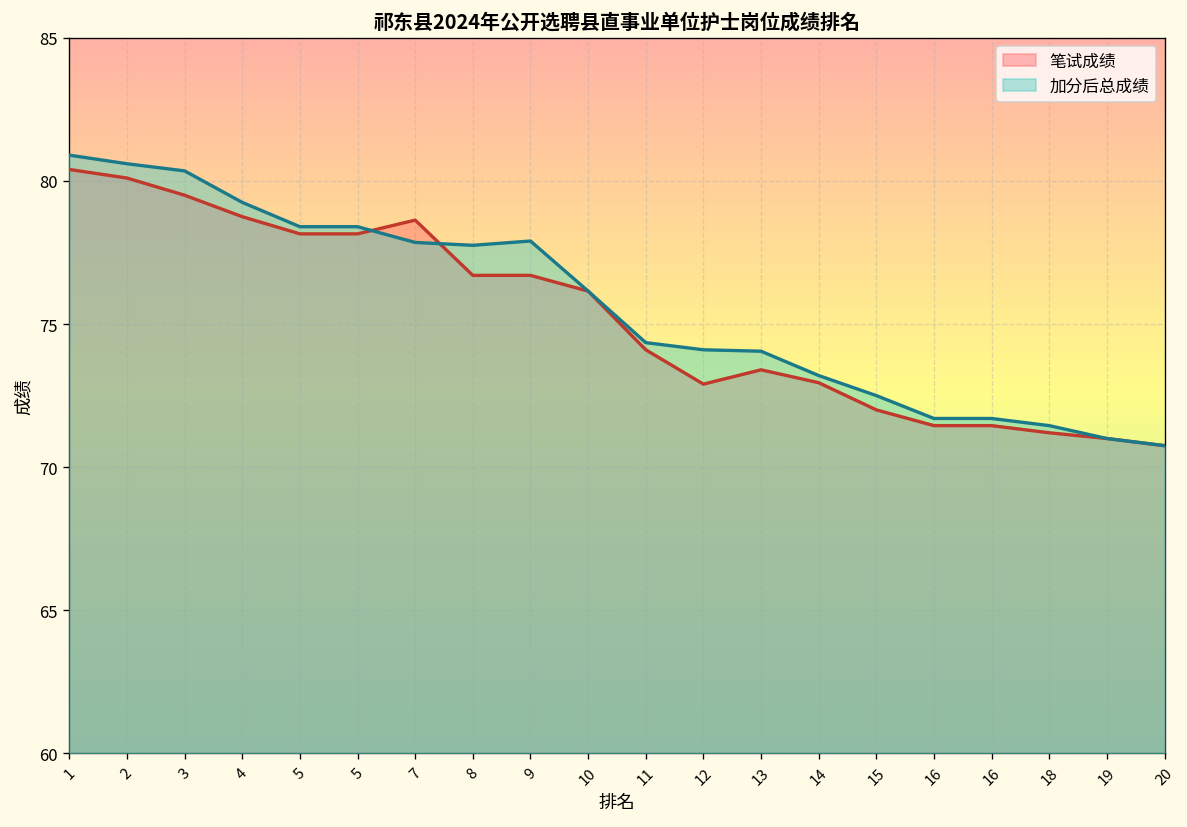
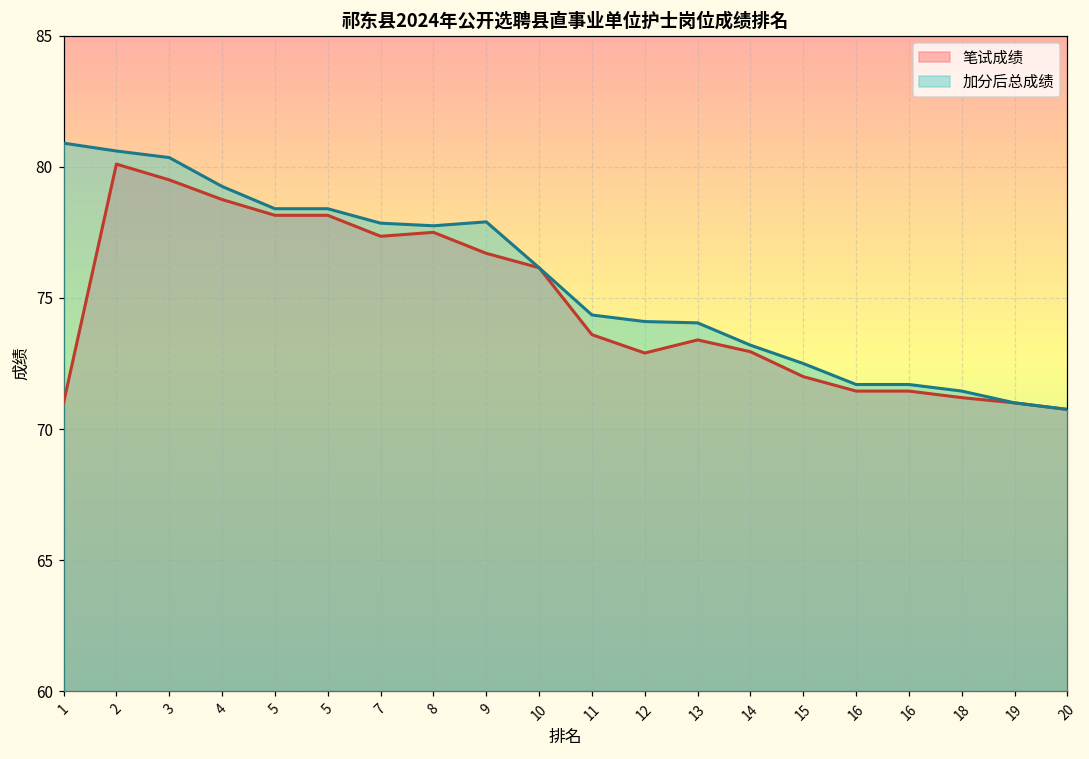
  {
    "笔试成绩": {
-     "1": 80.4,
+     "1": 71.0,
      "2": 80.1,
      "3": 79.5,
      "4": 78.8,
-     "7": 78.6,
-     "8": 76.7,
+     "7": 77.4,
+     "8": 77.5,
      "9": 76.7,
-     "11": 74.1,
+     "11": 73.6,
      "12": 72.9,
      "13": 73.4,
      "14": 73.0,
      "15": 72.0,
      "18": 71.2
    },
    "加分后总成绩": {
      "1": 80.9,
      "2": 80.6,
      "3": 80.4,
      "4": 79.3,
      "7": 77.9,
      "8": 77.8,
      "9": 77.9,
      "11": 74.4,
      "12": 74.1,
      "13": 74.1,
      "14": 73.2,
      "15": 72.5,
      "18": 71.5
    }
  }
